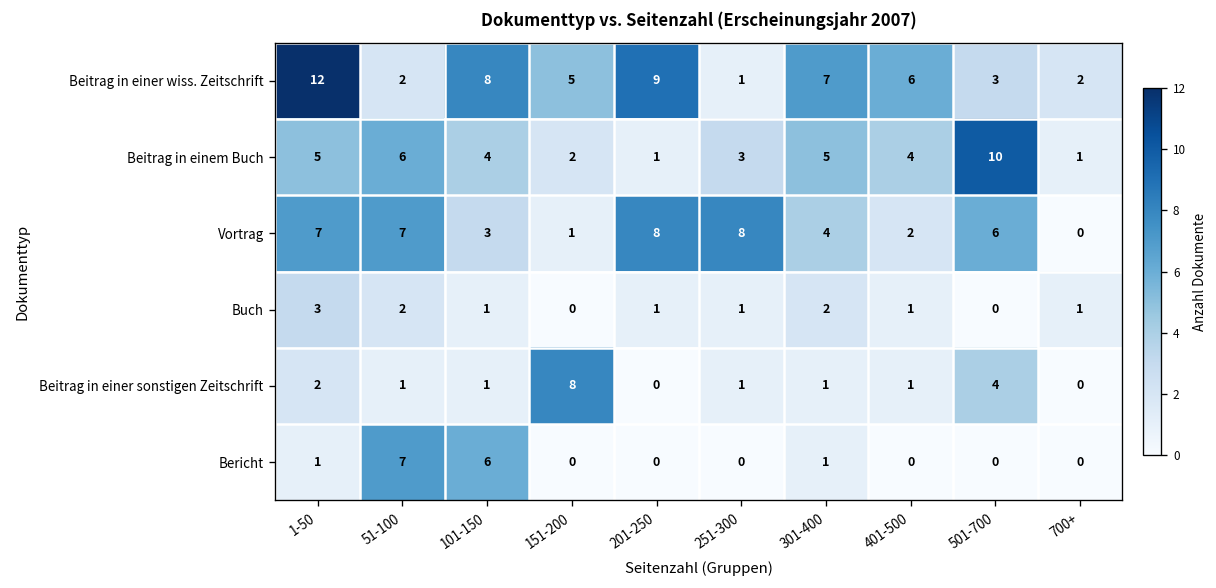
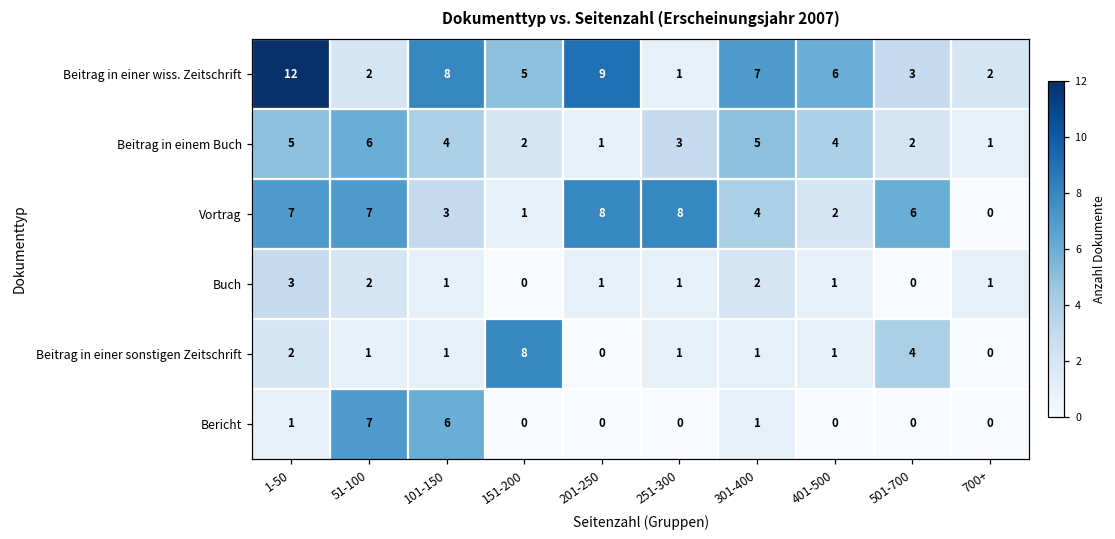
  {
    "Beitrag in einer wiss. Zeitschrift": {
      "1-50": 12,
      "51-100": 2,
      "101-150": 8,
      "151-200": 5,
      "201-250": 9,
      "251-300": 1,
      "301-400": 7,
      "401-500": 6,
      "501-700": 3,
      "700+": 2
    },
    "Beitrag in einem Buch": {
      "1-50": 5,
      "51-100": 6,
      "101-150": 4,
      "151-200": 2,
      "201-250": 1,
      "251-300": 3,
      "301-400": 5,
      "401-500": 4,
-     "501-700": 10,
+     "501-700": 2,
      "700+": 1
    },
    "Vortrag": {
      "1-50": 7,
      "51-100": 7,
      "101-150": 3,
      "151-200": 1,
      "201-250": 8,
      "251-300": 8,
      "301-400": 4,
      "401-500": 2,
      "501-700": 6,
      "700+": 0
    },
    "Buch": {
      "1-50": 3,
      "51-100": 2,
      "101-150": 1,
      "151-200": 0,
      "201-250": 1,
      "251-300": 1,
      "301-400": 2,
      "401-500": 1,
      "501-700": 0,
      "700+": 1
    },
    "Beitrag in einer sonstigen Zeitschrift": {
      "1-50": 2,
      "51-100": 1,
      "101-150": 1,
      "151-200": 8,
      "201-250": 0,
      "251-300": 1,
      "301-400": 1,
      "401-500": 1,
      "501-700": 4,
      "700+": 0
    },
    "Bericht": {
      "1-50": 1,
      "51-100": 7,
      "101-150": 6,
      "151-200": 0,
      "201-250": 0,
      "251-300": 0,
      "301-400": 1,
      "401-500": 0,
      "501-700": 0,
      "700+": 0
    }
  }
